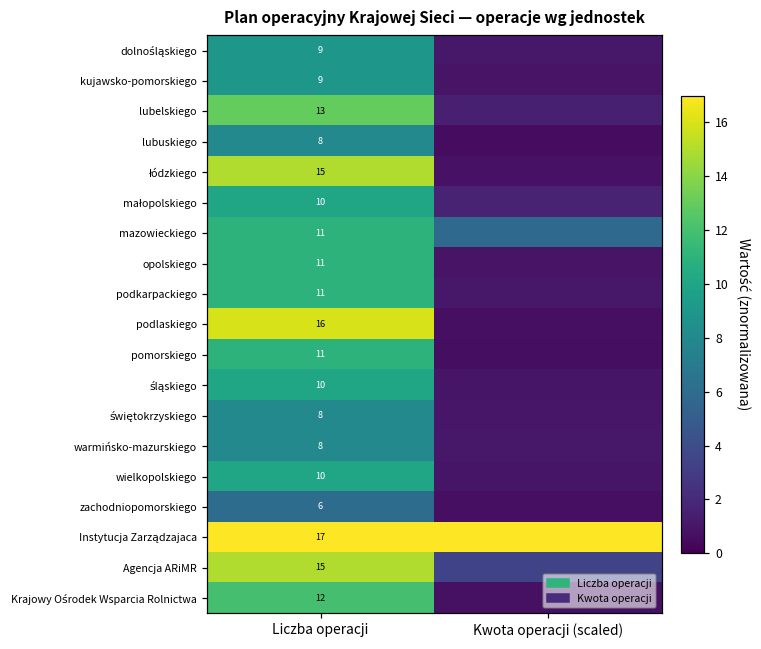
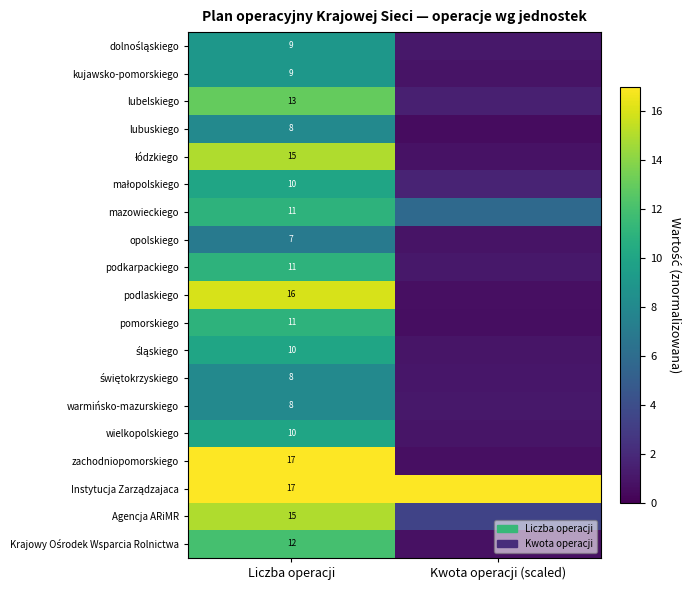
  {
    "dolnośląskiego": {
      "Liczba operacji": 9
    },
    "kujawsko-pomorskiego": {
      "Liczba operacji": 9
    },
    "lubelskiego": {
      "Liczba operacji": 13
    },
    "lubuskiego": {
      "Liczba operacji": 8
    },
    "łódzkiego": {
      "Liczba operacji": 15
    },
    "małopolskiego": {
      "Liczba operacji": 10
    },
    "mazowieckiego": {
      "Liczba operacji": 11
    },
    "opolskiego": {
-     "Liczba operacji": 11
+     "Liczba operacji": 7
    },
    "podkarpackiego": {
      "Liczba operacji": 11
    },
    "podlaskiego": {
      "Liczba operacji": 16
    },
    "pomorskiego": {
      "Liczba operacji": 11
    },
    "śląskiego": {
      "Liczba operacji": 10
    },
    "świętokrzyskiego": {
      "Liczba operacji": 8
    },
    "warmińsko-mazurskiego": {
      "Liczba operacji": 8
    },
    "wielkopolskiego": {
      "Liczba operacji": 10
    },
    "zachodniopomorskiego": {
-     "Liczba operacji": 6
+     "Liczba operacji": 17
    },
    "Instytucja Zarządzajaca": {
      "Liczba operacji": 17
    },
    "Agencja ARiMR": {
      "Liczba operacji": 15
    },
    "Krajowy Ośrodek Wsparcia Rolnictwa": {
      "Liczba operacji": 12
    }
  }
